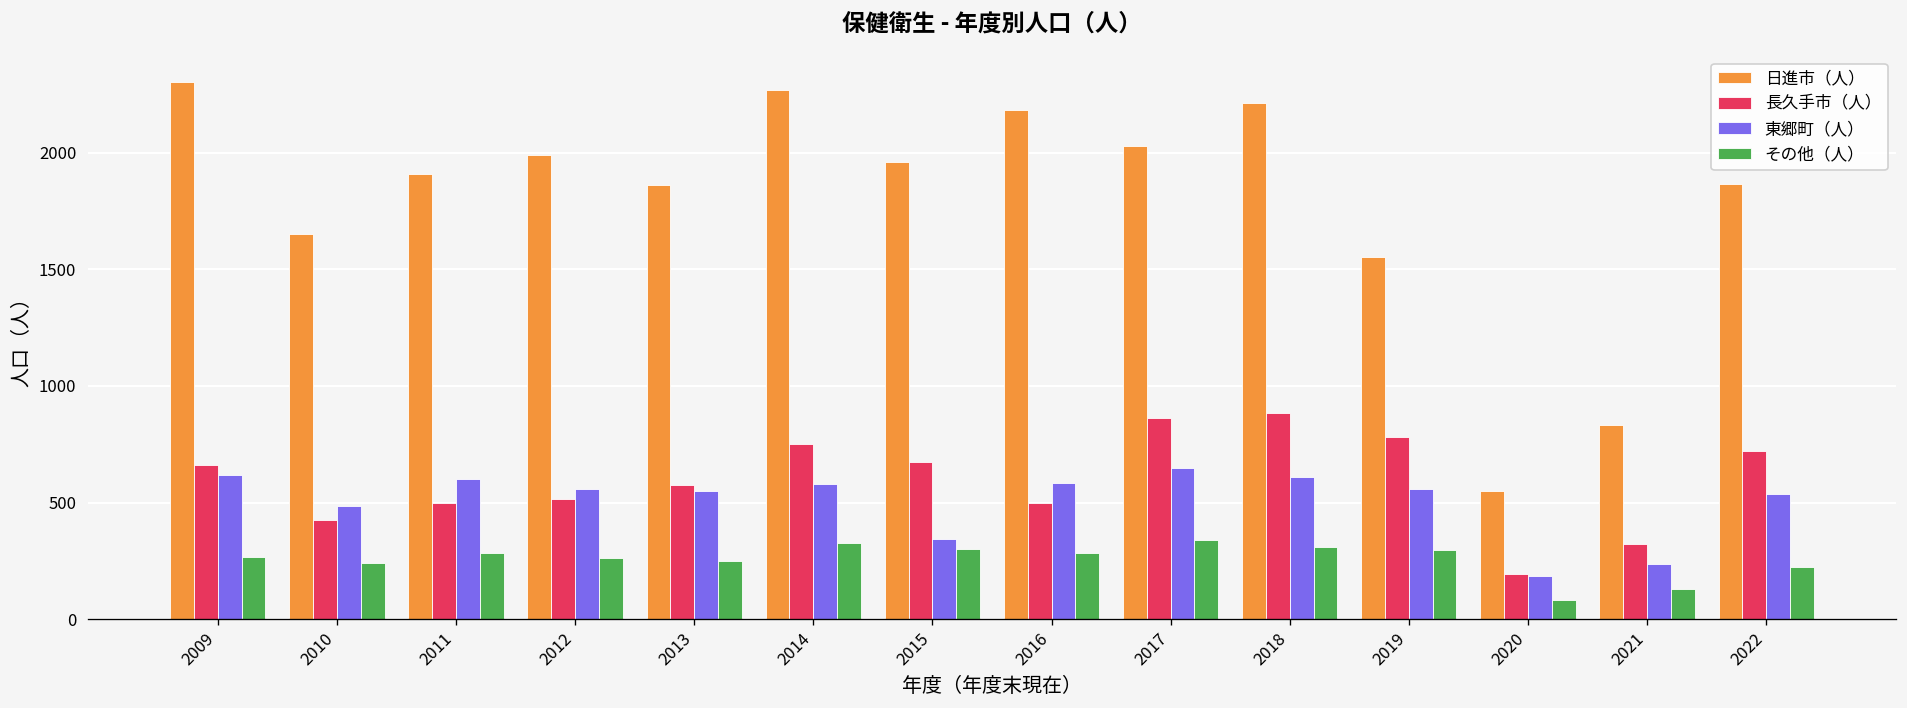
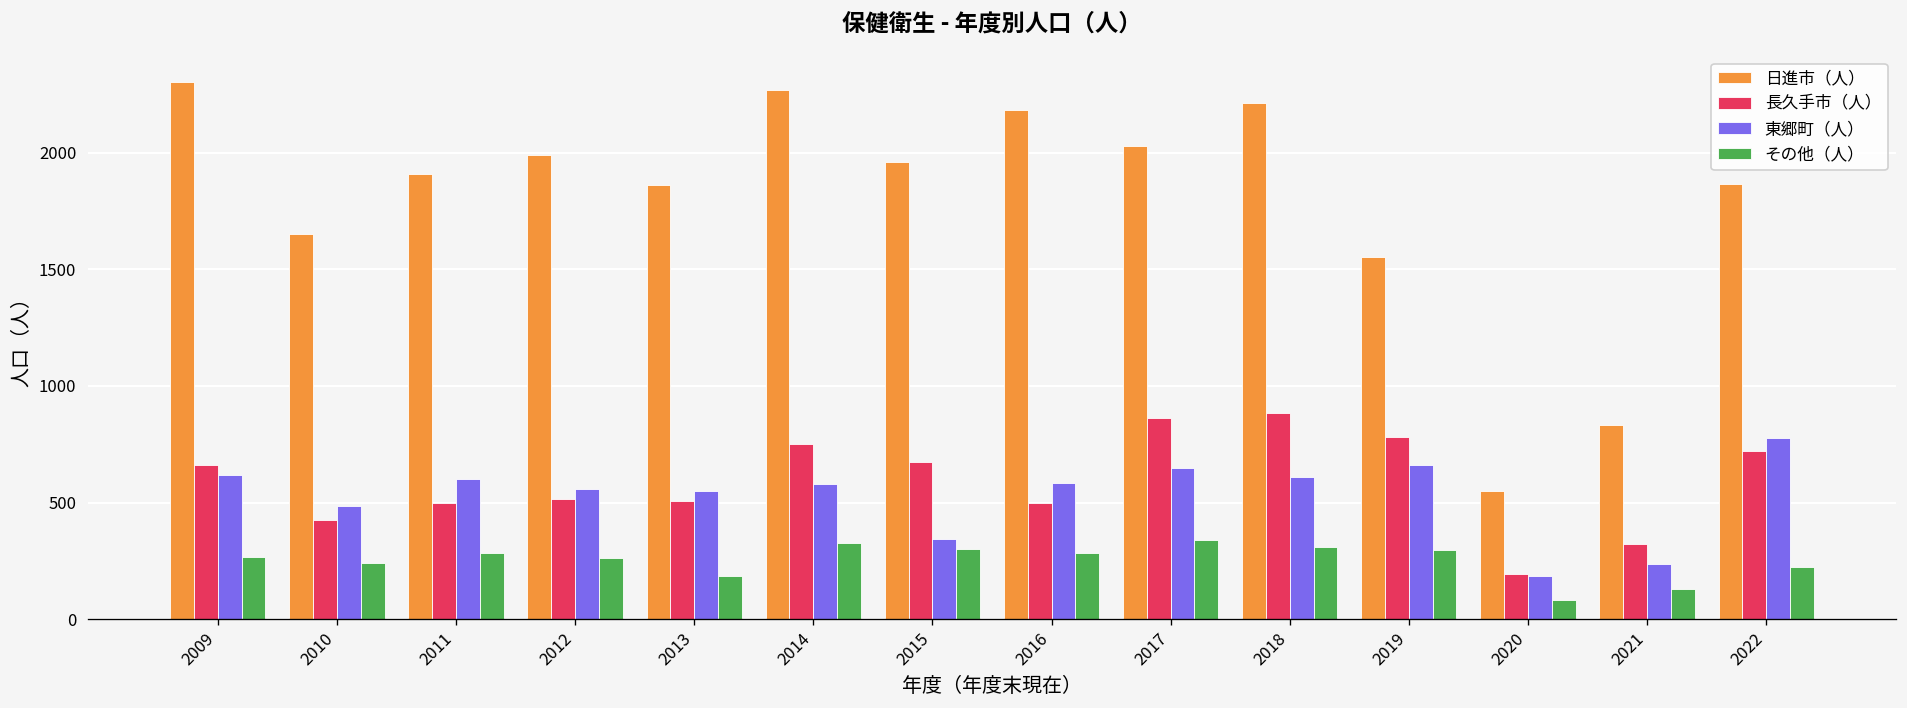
  {
    "日進市（人）": {
      "2009": 2300,
      "2010": 1650,
      "2011": 1910,
      "2012": 1990,
      "2013": 1860,
      "2014": 2270,
      "2015": 1960,
      "2016": 2180,
      "2017": 2030,
      "2018": 2210,
      "2019": 1550,
      "2020": 550,
      "2021": 830,
      "2022": 1870
    },
    "長久手市（人）": {
      "2009": 660,
      "2010": 430,
      "2011": 500,
      "2012": 520,
-     "2013": 580,
+     "2013": 510,
      "2014": 750,
      "2015": 680,
      "2016": 500,
      "2017": 860,
      "2018": 890,
      "2019": 780,
      "2020": 190,
      "2021": 320,
      "2022": 720
    },
    "東郷町（人）": {
      "2009": 620,
      "2010": 490,
      "2011": 600,
      "2012": 560,
      "2013": 550,
      "2014": 580,
      "2015": 340,
      "2016": 580,
      "2017": 650,
      "2018": 610,
-     "2019": 560,
+     "2019": 660,
      "2020": 190,
      "2021": 240,
-     "2022": 540
+     "2022": 780
    },
    "その他（人）": {
      "2009": 270,
      "2010": 240,
      "2011": 280,
      "2012": 260,
-     "2013": 250,
+     "2013": 180,
      "2014": 330,
      "2015": 300,
      "2016": 290,
      "2017": 340,
      "2018": 310,
      "2019": 300,
      "2020": 80,
      "2021": 130,
      "2022": 220
    }
  }
